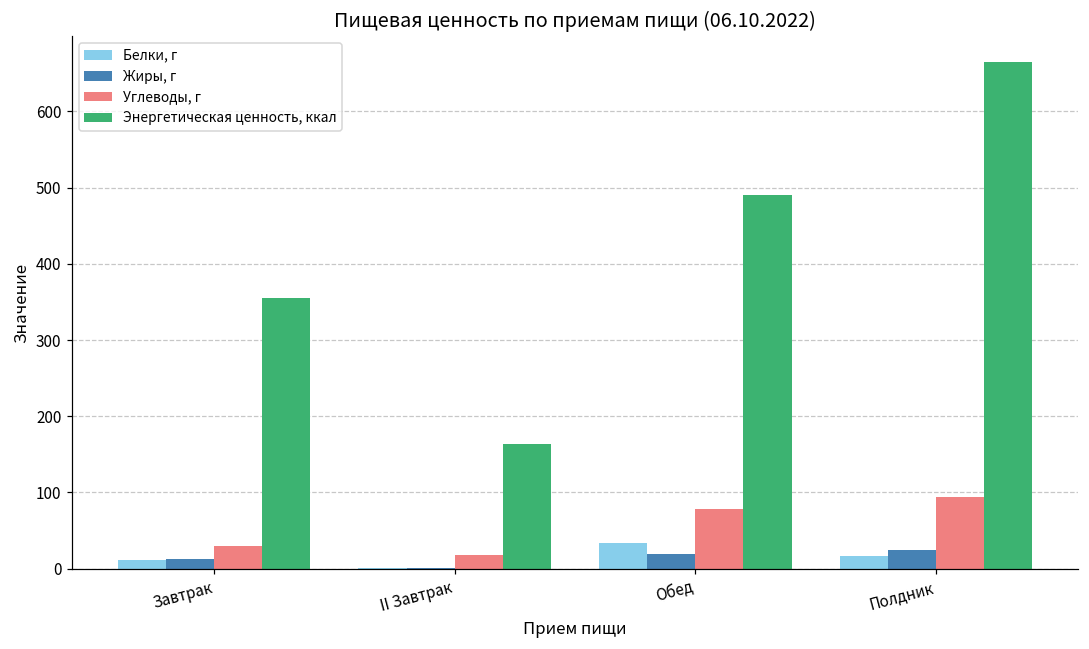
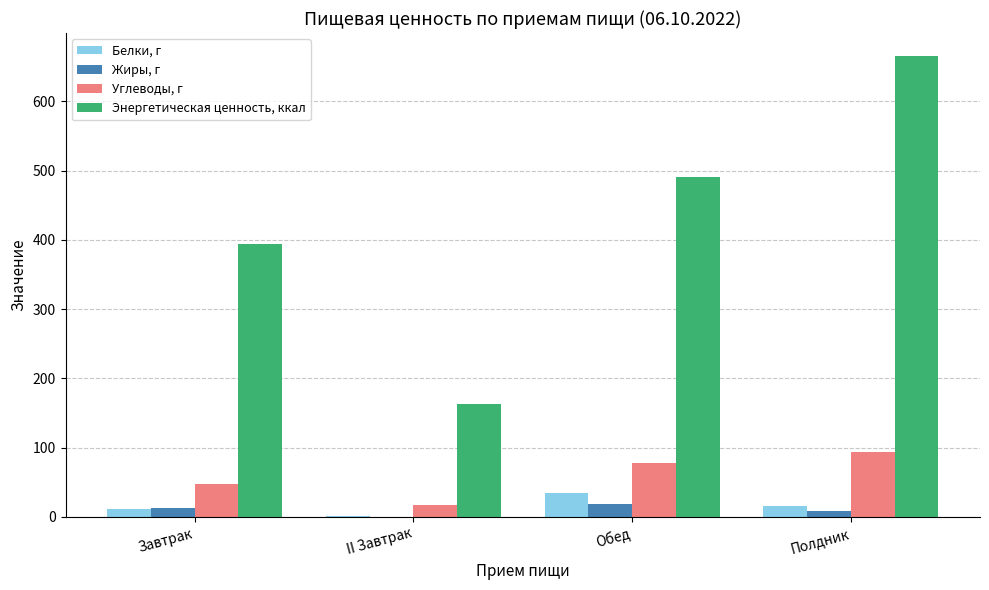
  {
    "Белки, г": {
      "Завтрак": 10,
      "Обед": 30,
      "Полдник": 20
    },
    "Жиры, г": {
      "Завтрак": 10,
      "Обед": 20,
-     "Полдник": 20
+     "Полдник": 10
    },
    "Углеводы, г": {
-     "Завтрак": 30,
+     "Завтрак": 50,
      "II Завтрак": 20,
      "Обед": 80,
      "Полдник": 90
    },
    "Энергетическая ценность, ккал": {
-     "Завтрак": 360,
+     "Завтрак": 390,
      "II Завтрак": 160,
      "Обед": 490,
      "Полдник": 670
    }
  }
